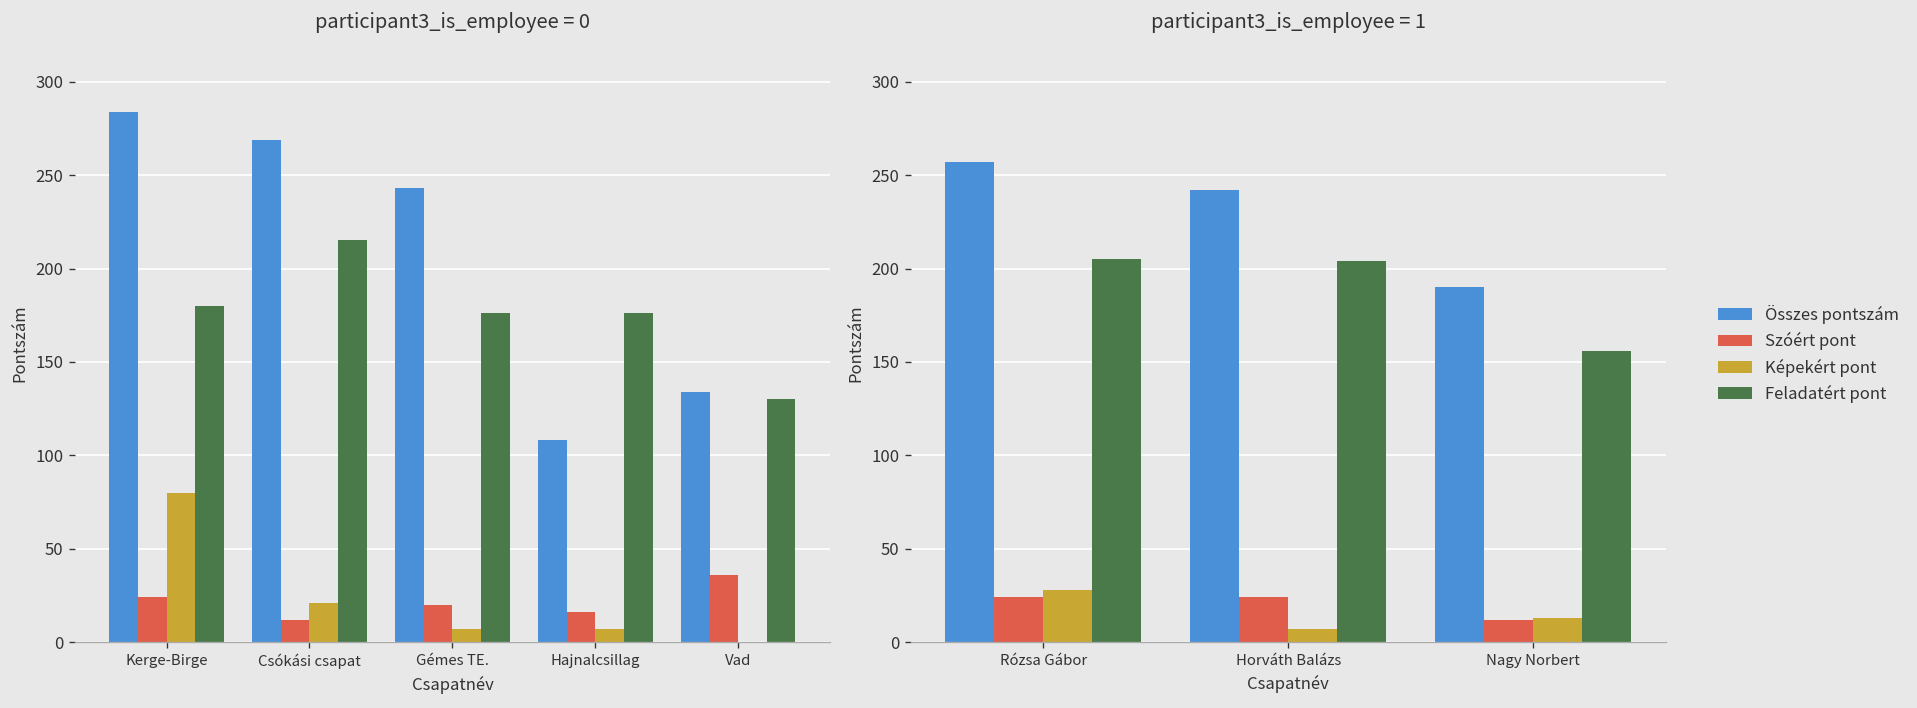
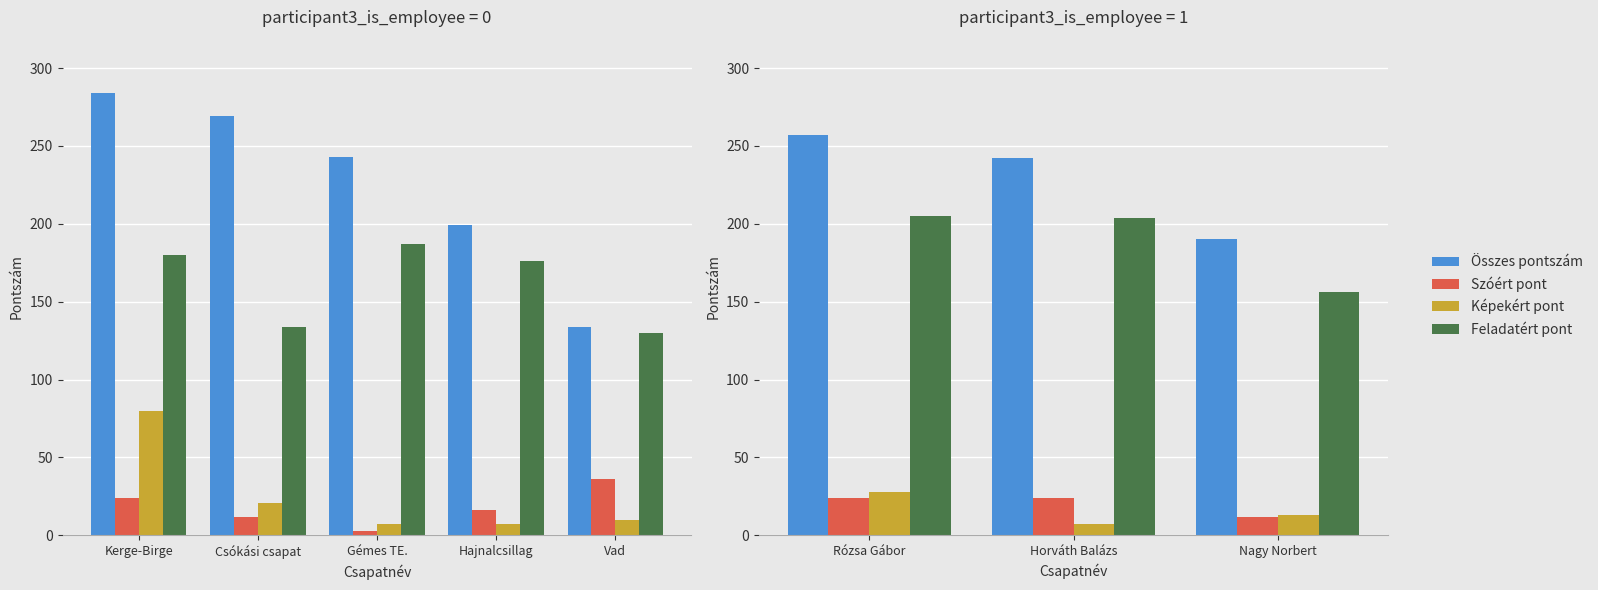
  {
    "participant3_is_employee = 0": {
      "Összes pontszám": {
        "Kerge-Birge": 284,
        "Csókási csapat": 269,
        "Gémes TE.": 243,
-       "Hajnalcsillag": 108,
+       "Hajnalcsillag": 199,
        "Vad": 134
      },
      "Szóért pont": {
        "Kerge-Birge": 24,
        "Csókási csapat": 12,
-       "Gémes TE.": 20,
+       "Gémes TE.": 3,
        "Hajnalcsillag": 16,
        "Vad": 36
      },
      "Képekért pont": {
        "Kerge-Birge": 80,
        "Csókási csapat": 21,
        "Gémes TE.": 7,
        "Hajnalcsillag": 7,
-       "Vad": 0
+       "Vad": 10
      },
      "Feladatért pont": {
        "Kerge-Birge": 180,
-       "Csókási csapat": 215,
-       "Gémes TE.": 176,
+       "Csókási csapat": 134,
+       "Gémes TE.": 187,
        "Hajnalcsillag": 176,
        "Vad": 130
      }
    },
    "participant3_is_employee = 1": {
      "Összes pontszám": {
        "Rózsa Gábor": 257,
        "Horváth Balázs": 242,
        "Nagy Norbert": 190
      },
      "Szóért pont": {
        "Rózsa Gábor": 24,
        "Horváth Balázs": 24,
        "Nagy Norbert": 12
      },
      "Képekért pont": {
        "Rózsa Gábor": 28,
        "Horváth Balázs": 7,
        "Nagy Norbert": 13
      },
      "Feladatért pont": {
        "Rózsa Gábor": 205,
        "Horváth Balázs": 204,
        "Nagy Norbert": 156
      }
    }
  }
